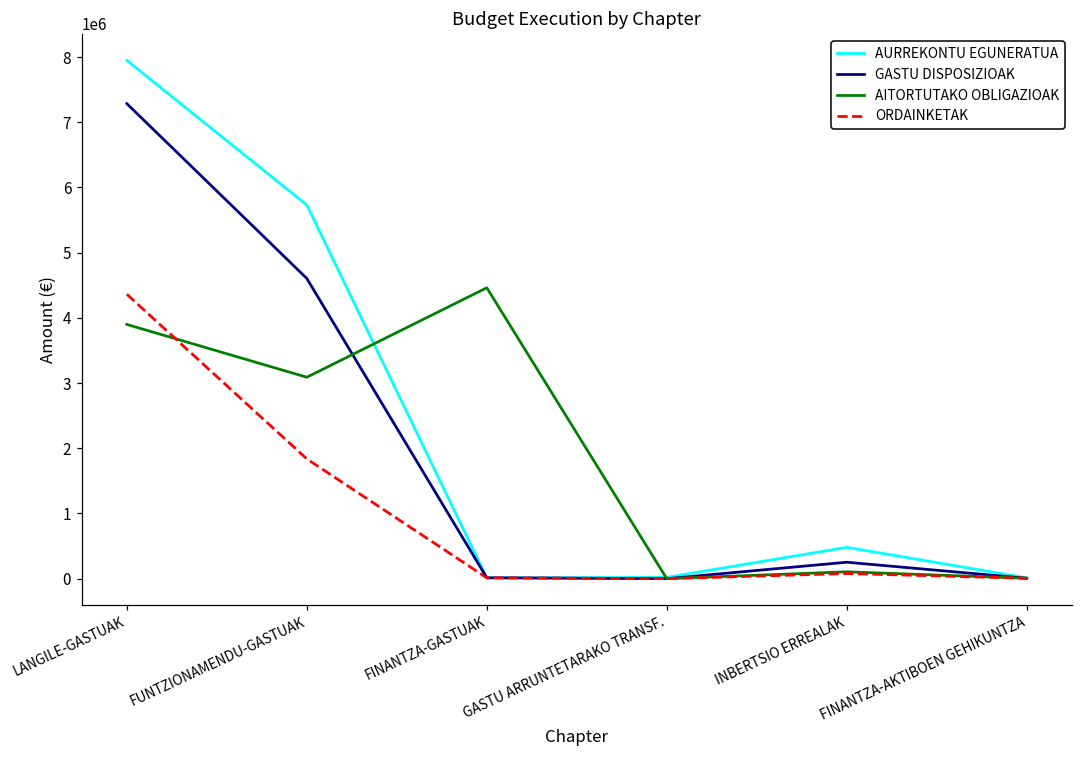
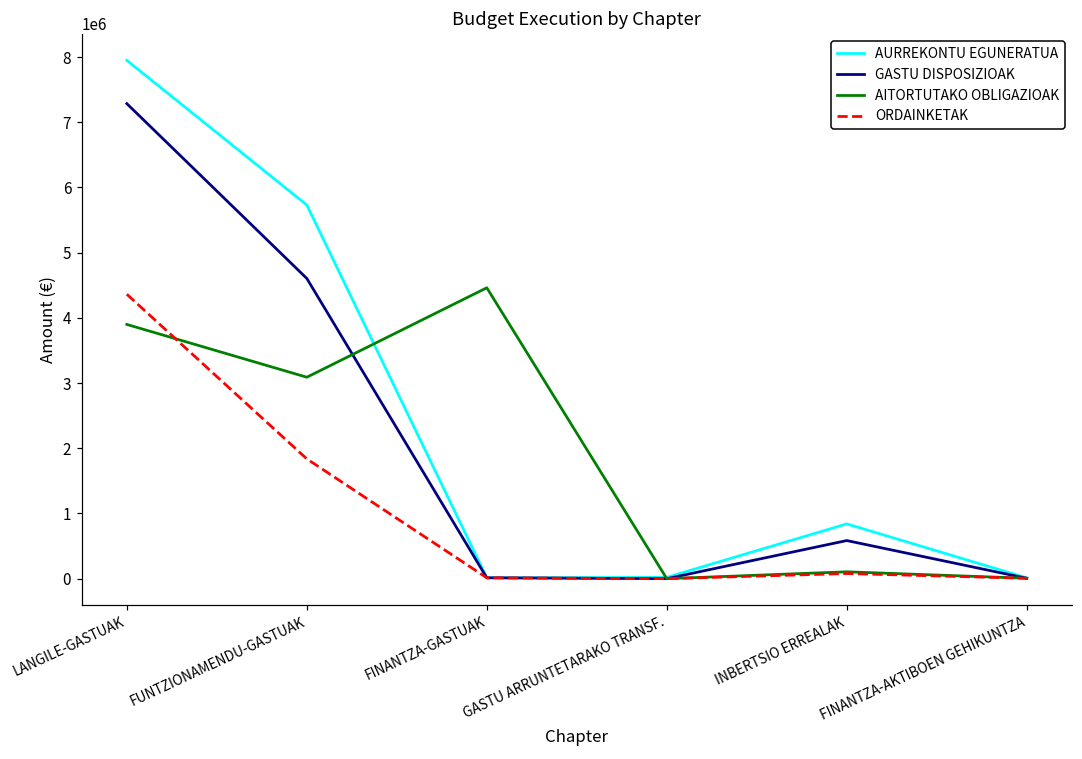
  {
    "AURREKONTU EGUNERATUA": {
      "LANGILE-GASTUAK": 7900000,
      "FUNTZIONAMENDU-GASTUAK": 5700000,
-     "INBERTSIO ERREALAK": 500000
+     "INBERTSIO ERREALAK": 800000
    },
    "GASTU DISPOSIZIOAK": {
      "LANGILE-GASTUAK": 7300000,
      "FUNTZIONAMENDU-GASTUAK": 4600000,
-     "INBERTSIO ERREALAK": 300000
+     "INBERTSIO ERREALAK": 600000
    },
    "AITORTUTAKO OBLIGAZIOAK": {
      "LANGILE-GASTUAK": 3900000,
      "FUNTZIONAMENDU-GASTUAK": 3100000,
      "FINANTZA-GASTUAK": 4500000
    },
    "ORDAINKETAK": {
      "LANGILE-GASTUAK": 4400000,
      "FUNTZIONAMENDU-GASTUAK": 1800000
    }
  }
